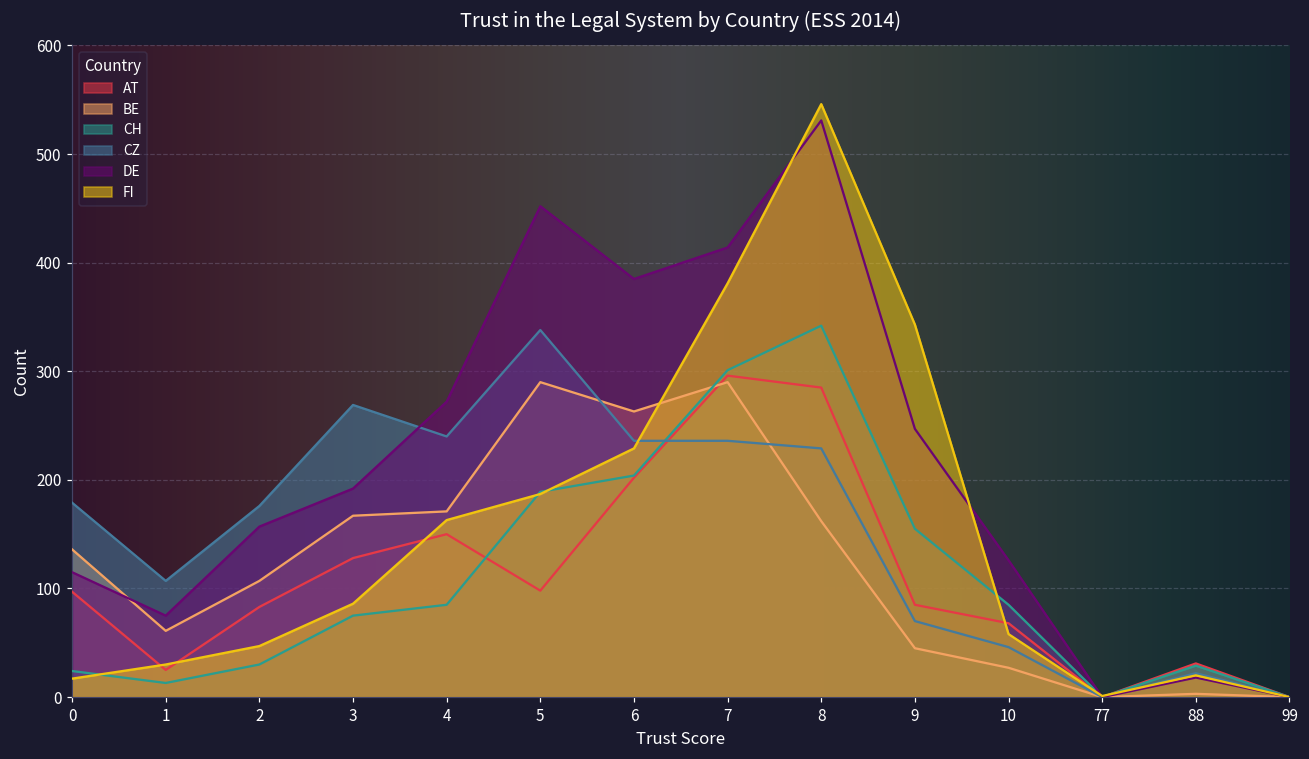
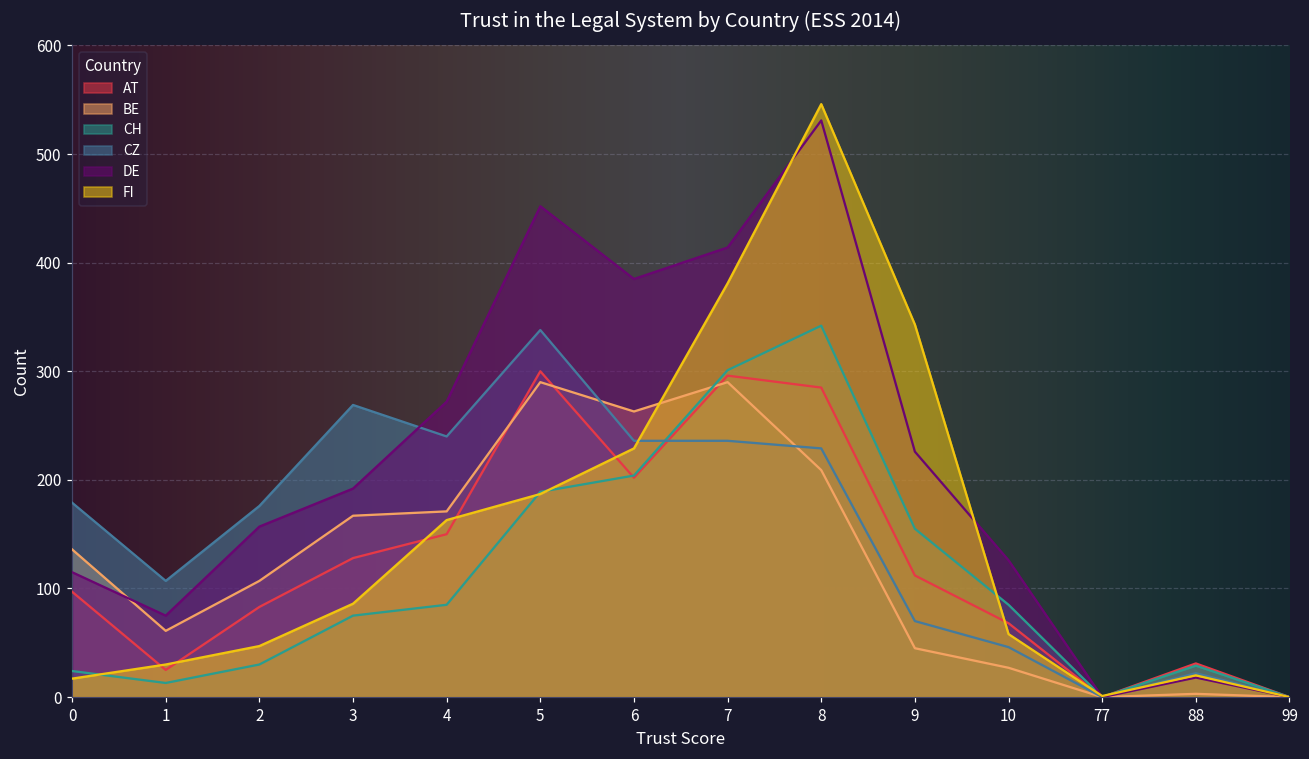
  {
    "AT": {
      "0": 100,
      "1": 30,
      "2": 80,
      "3": 130,
      "4": 150,
-     "5": 100,
+     "5": 300,
      "7": 300,
      "8": 290,
-     "9": 90,
+     "9": 110,
      "10": 70
    },
    "BE": {
      "0": 140,
      "1": 60,
      "2": 110,
      "3": 170,
      "4": 170,
      "5": 290,
      "6": 260,
      "7": 290,
-     "8": 160,
+     "8": 210,
      "9": 50,
      "10": 30,
      "88": 0
    },
    "DE": {
      "0": 120,
      "1": 80,
      "2": 160,
      "3": 190,
      "4": 270,
      "5": 450,
      "6": 390,
      "7": 410,
      "8": 530,
-     "9": 250,
+     "9": 230,
      "10": 130
    },
    "FI": {
      "0": 20,
      "1": 30,
      "2": 50,
      "3": 90,
      "4": 160,
      "6": 230,
      "7": 380,
      "8": 550,
      "9": 340,
      "10": 60
    }
  }
